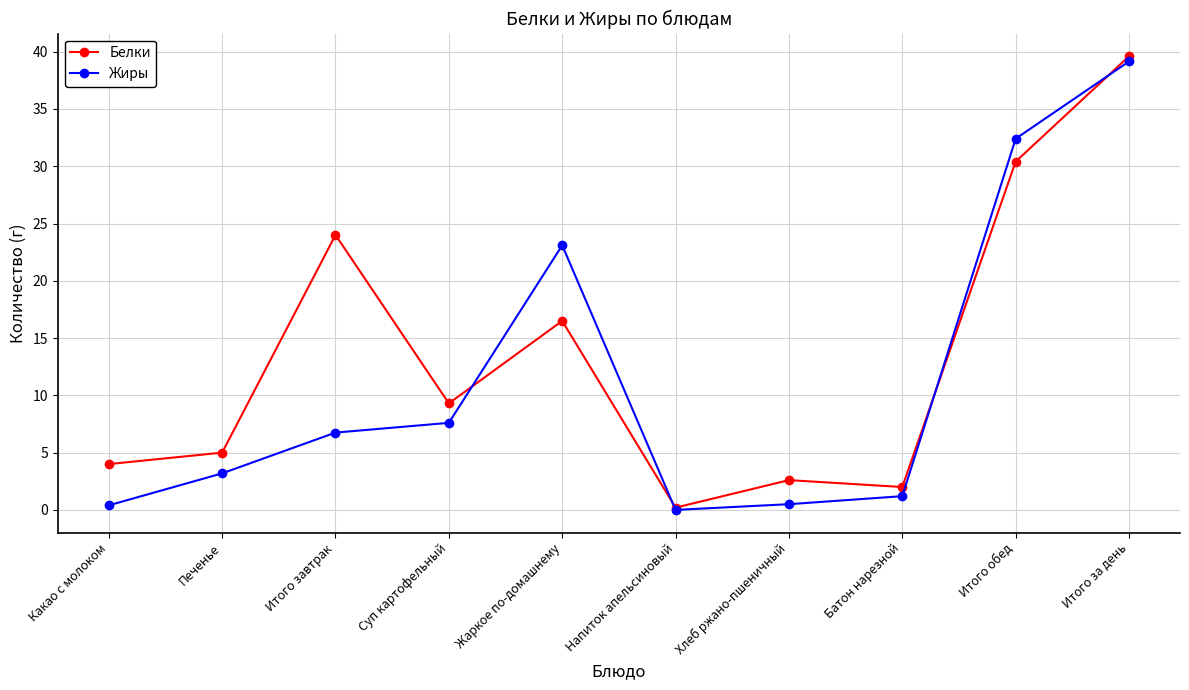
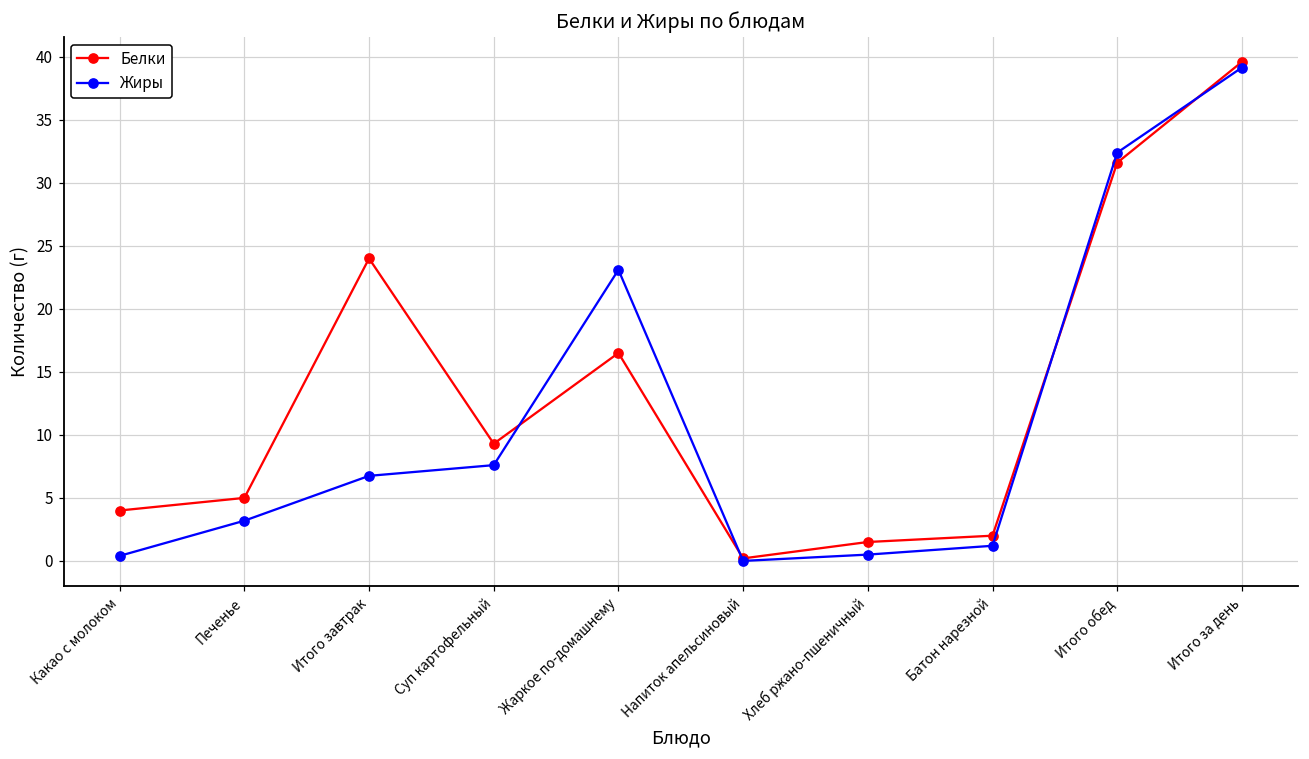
  {
    "Белки": {
      "Какао с молоком": 4.0,
      "Печенье": 5.0,
      "Итого завтрак": 24.0,
      "Суп картофельный": 9.3,
      "Жаркое по-домашнему": 16.5,
-     "Хлеб ржано-пшеничный": 2.6,
+     "Хлеб ржано-пшеничный": 1.5,
      "Батон нарезной": 2.0,
-     "Итого обед": 30.4,
+     "Итого обед": 31.6,
      "Итого за день": 39.6
    },
    "Жиры": {
      "Какао с молоком": 0.4,
      "Печенье": 3.2,
      "Итого завтрак": 6.8,
      "Суп картофельный": 7.6,
      "Жаркое по-домашнему": 23.1,
      "Хлеб ржано-пшеничный": 0.5,
      "Батон нарезной": 1.2,
      "Итого обед": 32.4,
      "Итого за день": 39.2
    }
  }
